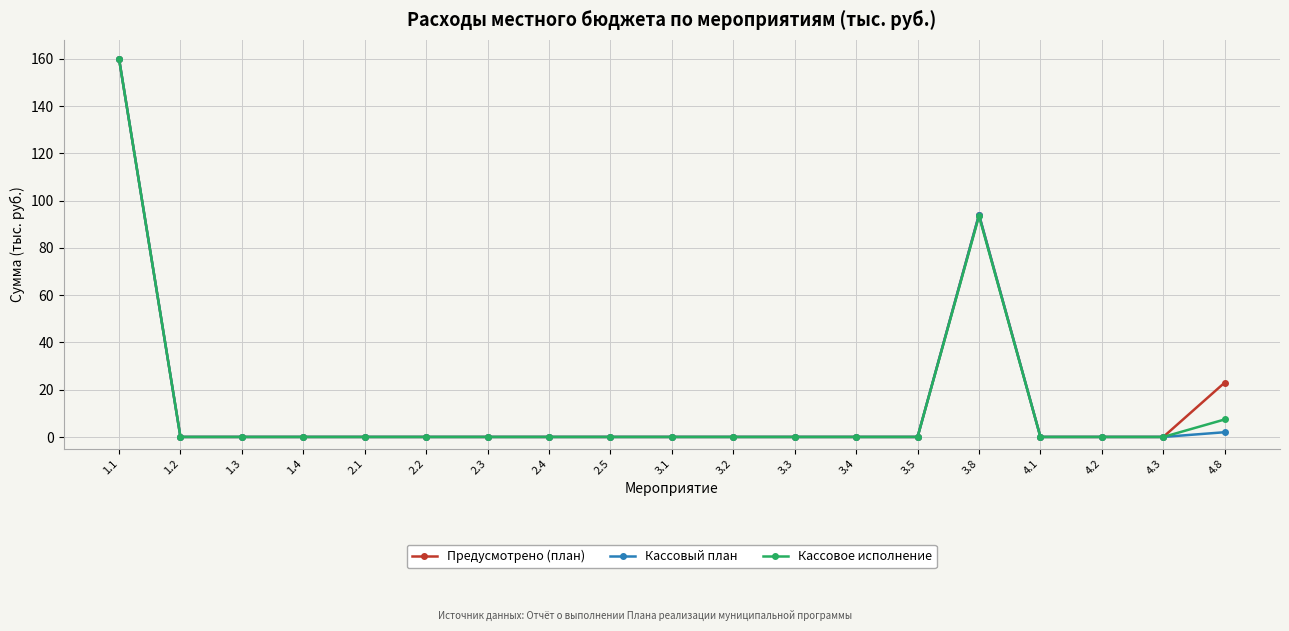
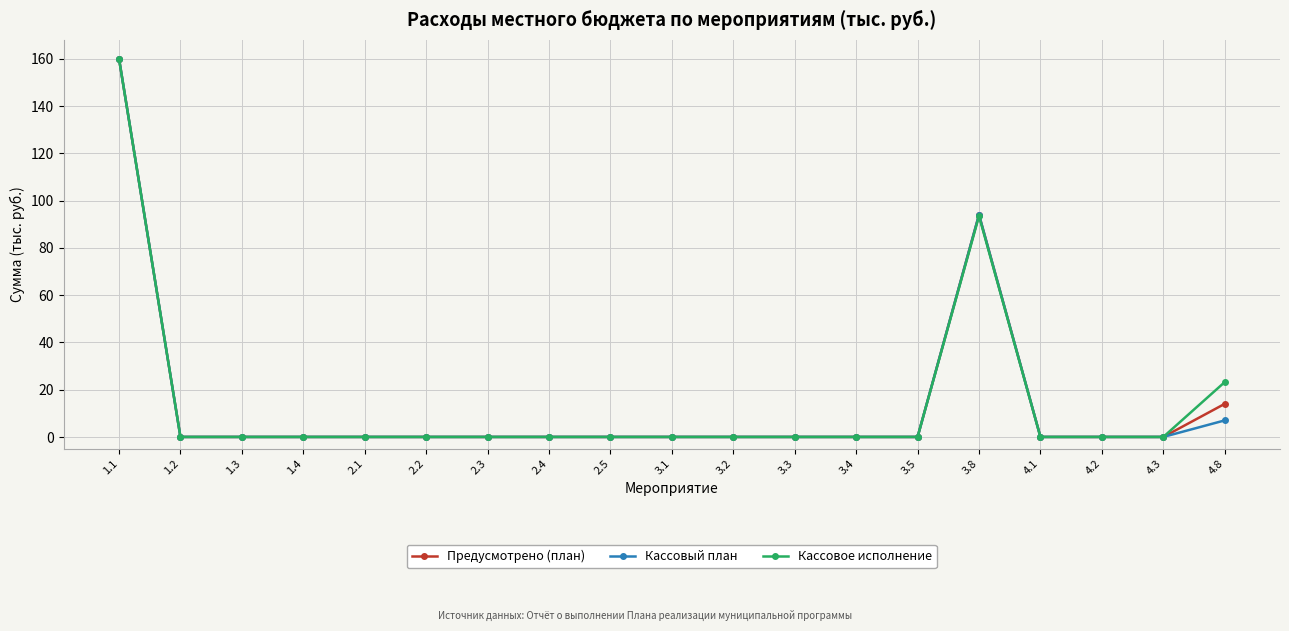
  {
    "Предусмотрено (план)": {
-     "4.8": 23
+     "4.8": 14
    },
    "Кассовый план": {
-     "4.8": 2
+     "4.8": 7
    },
    "Кассовое исполнение": {
-     "4.8": 7
+     "4.8": 23
    }
  }
